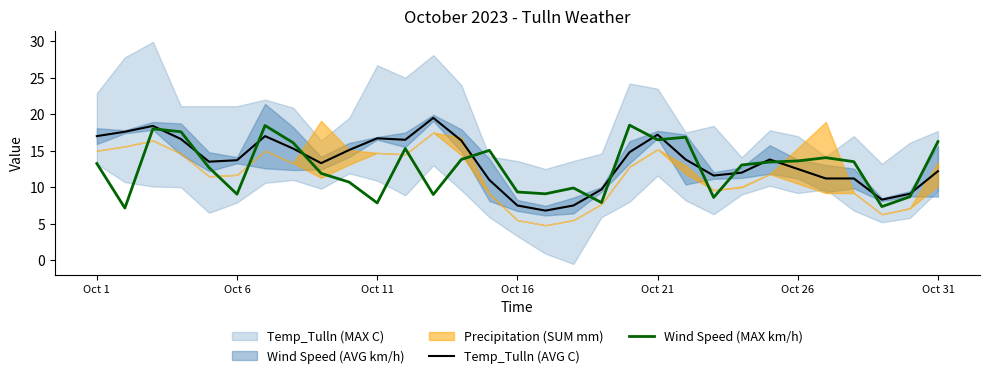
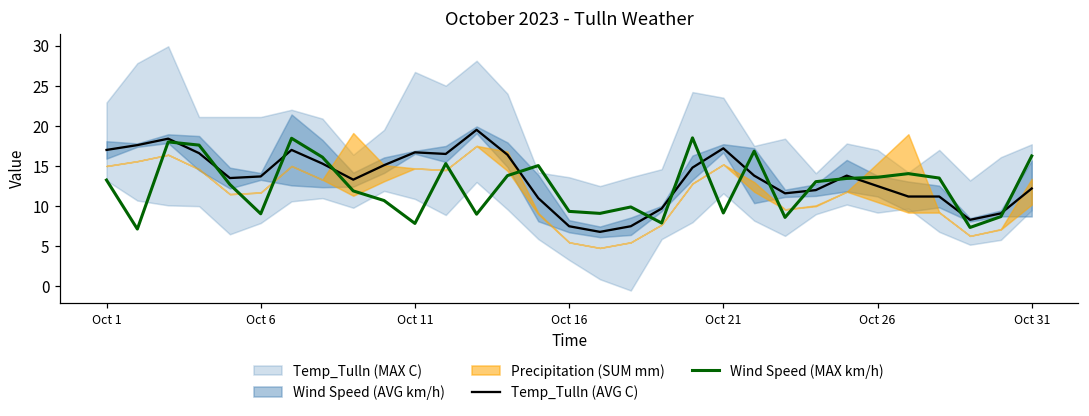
  {
    "Temp_Tulln (AVG C)": {
      "Oct 1": 17,
      "Oct 6": 14,
      "Oct 16": 8,
      "Oct 21": 17,
      "Oct 26": 13,
      "Oct 31": 12
    },
    "Wind Speed (MAX km/h)": {
      "Oct 1": 13,
      "Oct 6": 9,
      "Oct 11": 8,
      "Oct 16": 9,
-     "Oct 21": 17,
+     "Oct 21": 9,
      "Oct 31": 16
    },
    "Precipitation (SUM mm)": {
      "Oct 1": 0,
      "Oct 6": 0,
      "Oct 11": 0,
      "Oct 16": 0,
      "Oct 21": 0
    }
  }
